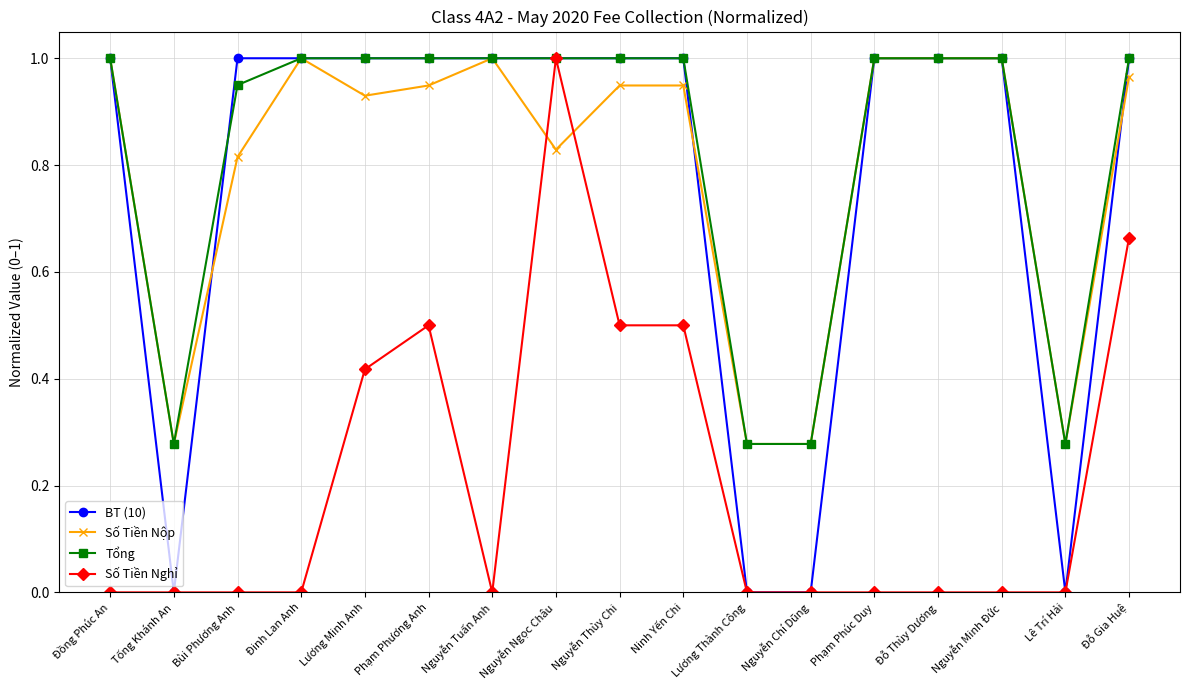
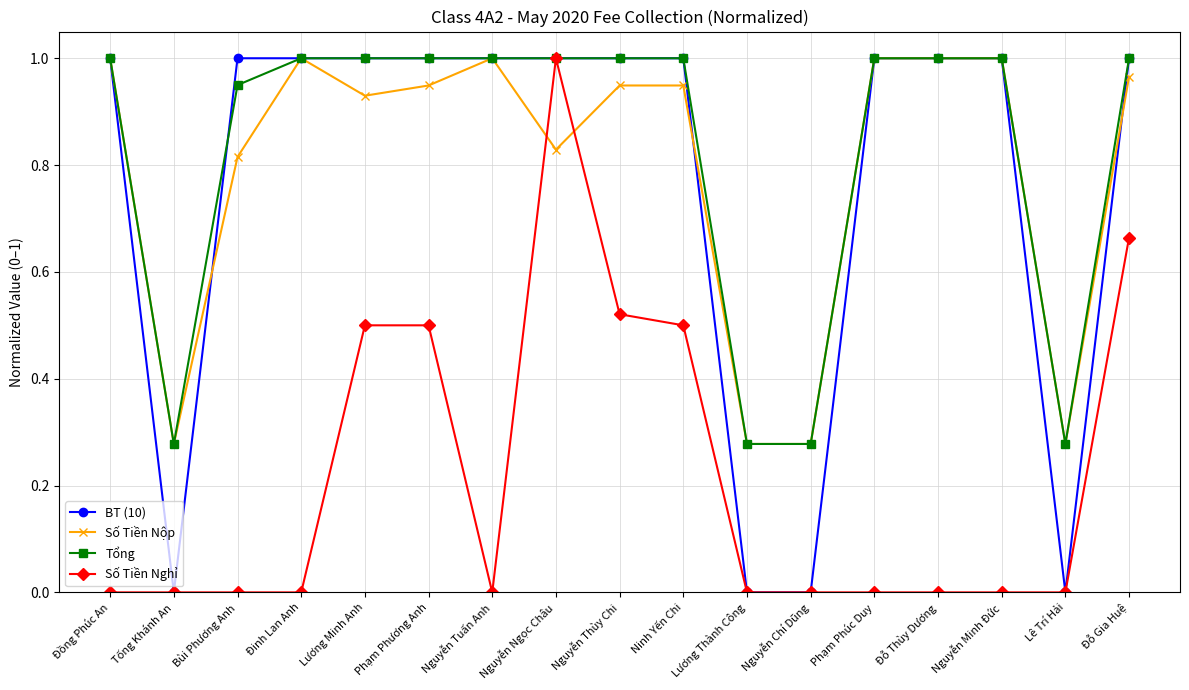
  {
    "BT (10)": {
      "Bùi Phương Anh": 1.00
    },
    "Số Tiền Nộp": {
      "Bùi Phương Anh": 0.82,
      "Lương Minh Anh": 0.93,
      "Phạm Phương Anh": 0.95,
      "Nguyễn Ngọc Châu": 0.83,
      "Nguyễn Thùy Chi": 0.95,
      "Ninh Yến Chi": 0.95,
      "Đỗ Gia Huệ": 0.97
    },
    "Tổng": {
      "Bùi Phương Anh": 0.95
    },
    "Số Tiền Nghỉ": {
      "Đồng Phúc An": 0.00,
      "Bùi Phương Anh": 0.00,
      "Đinh Lan Anh": 0.00,
-     "Lương Minh Anh": 0.42,
+     "Lương Minh Anh": 0.50,
      "Phạm Phương Anh": 0.50,
      "Nguyễn Tuấn Anh": 0.00,
-     "Nguyễn Thùy Chi": 0.50,
+     "Nguyễn Thùy Chi": 0.52,
      "Ninh Yến Chi": 0.50,
      "Phạm Phúc Duy": 0.00,
      "Đỗ Thùy Dương": 0.00,
      "Nguyễn Minh Đức": 0.00,
      "Đỗ Gia Huệ": 0.66
    }
  }
